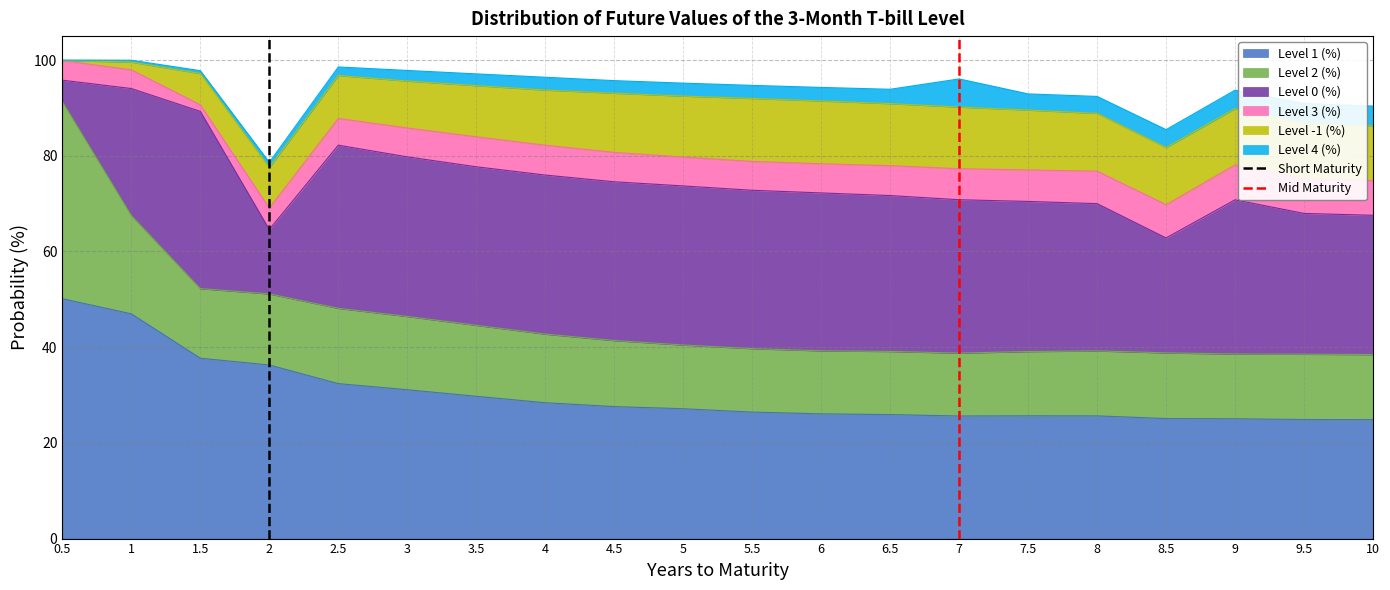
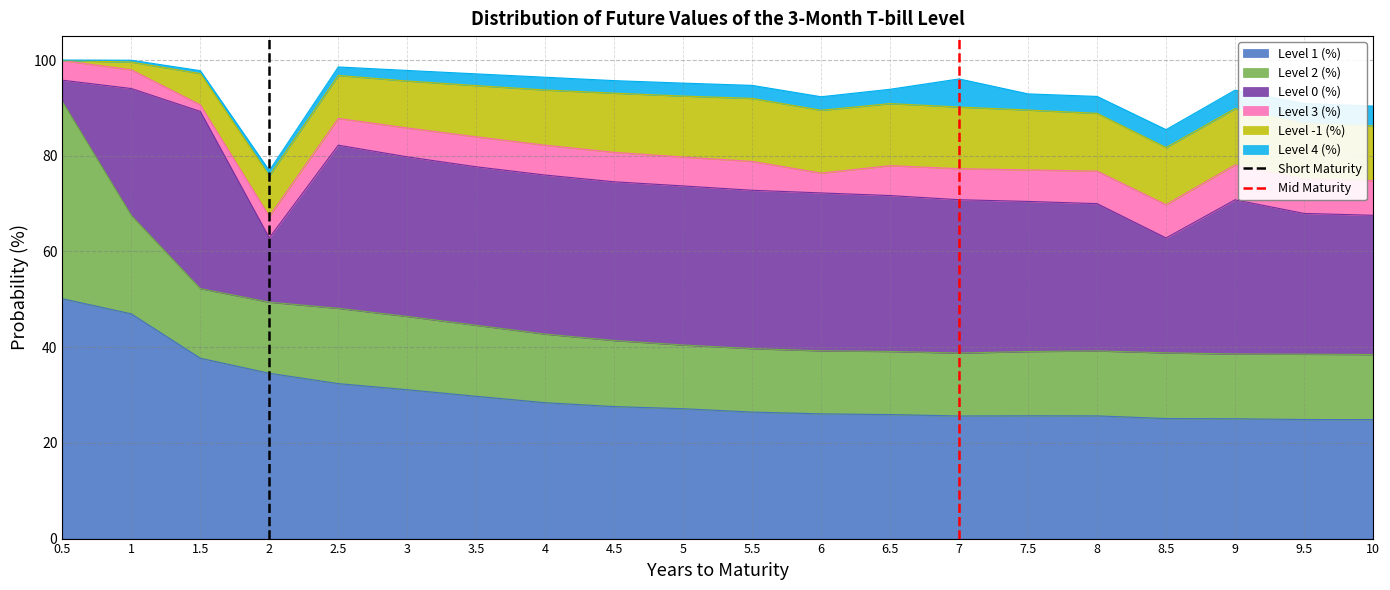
  {
    "Level 1 (%)": {
      "0.5": 50,
      "1": 47,
      "1.5": 38,
-     "2": 36,
+     "2": 35,
      "2.5": 32,
      "3": 31,
      "3.5": 30,
      "4": 28,
      "4.5": 28,
      "5": 27,
      "5.5": 26,
      "6": 26,
      "6.5": 26,
      "7": 26,
      "7.5": 26,
      "8": 26,
      "8.5": 25,
      "9": 25,
      "9.5": 25,
      "10": 25
    },
    "Level 2 (%)": {
      "0.5": 41,
      "1": 21,
      "1.5": 15,
      "2": 15,
      "2.5": 16,
      "3": 15,
      "3.5": 15,
      "4": 14,
      "4.5": 14,
      "5": 13,
      "5.5": 13,
      "6": 13,
      "6.5": 13,
      "7": 13,
      "7.5": 13,
      "8": 14,
      "8.5": 14,
      "9": 14,
      "9.5": 14,
      "10": 14
    },
    "Level 0 (%)": {
      "0.5": 4,
      "1": 27,
      "1.5": 37,
      "2": 13,
      "2.5": 34,
      "3": 33,
      "3.5": 33,
      "4": 33,
      "4.5": 33,
      "5": 33,
      "5.5": 33,
      "6": 33,
      "6.5": 33,
      "7": 32,
      "7.5": 31,
      "8": 31,
      "8.5": 24,
      "9": 32,
      "9.5": 29,
      "10": 29
    },
    "Level 3 (%)": {
      "1": 4,
      "1.5": 1,
      "2": 4,
      "2.5": 6,
      "3": 6,
      "3.5": 6,
      "4": 6,
      "4.5": 6,
      "5": 6,
      "5.5": 6,
-     "6": 6,
+     "6": 4,
      "6.5": 6,
      "7": 6,
      "7.5": 7,
      "8": 7,
      "8.5": 7,
      "9": 7,
      "10": 7
    },
    "Level -1 (%)": {
      "1.5": 7,
      "2": 8,
      "2.5": 9,
      "3": 10,
      "3.5": 11,
      "4": 12,
      "4.5": 12,
      "5": 13,
      "5.5": 13,
      "6": 13,
      "6.5": 13,
      "7": 13,
      "7.5": 13,
      "8": 12,
      "8.5": 12,
      "9": 12,
      "10": 11
    },
    "Level 4 (%)": {
      "1.5": 1,
      "2": 1,
      "2.5": 2,
      "3": 2,
      "3.5": 2,
      "4": 3,
      "4.5": 3,
      "5": 3,
      "5.5": 3,
      "6": 3,
      "6.5": 3,
      "7": 6,
      "7.5": 3,
      "8": 4,
      "8.5": 4,
      "9": 4,
      "10": 4
    }
  }
